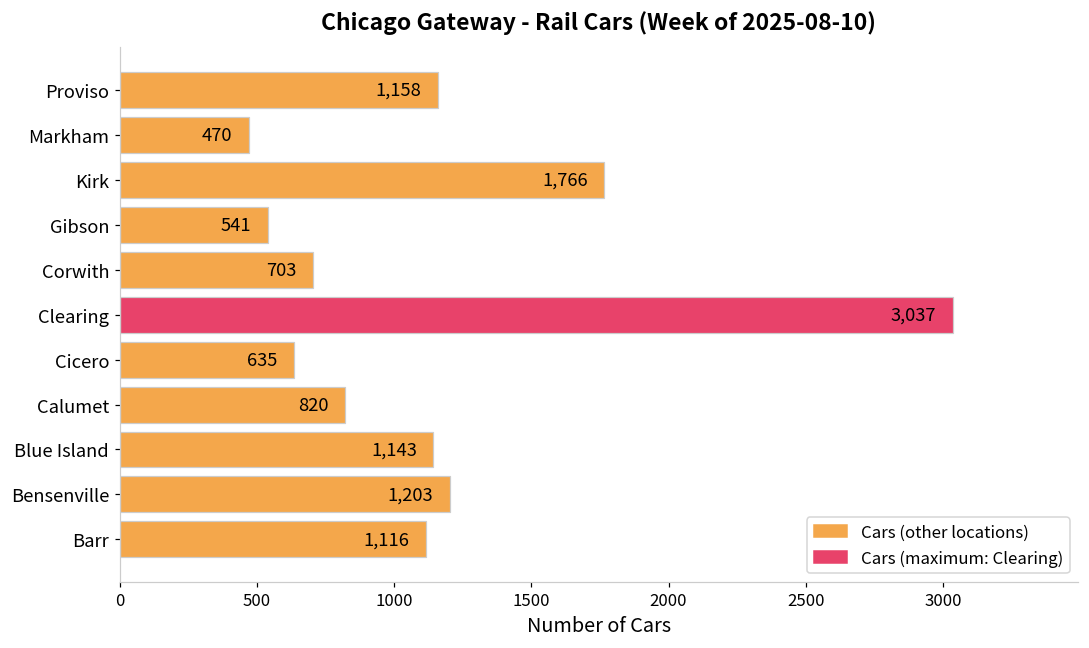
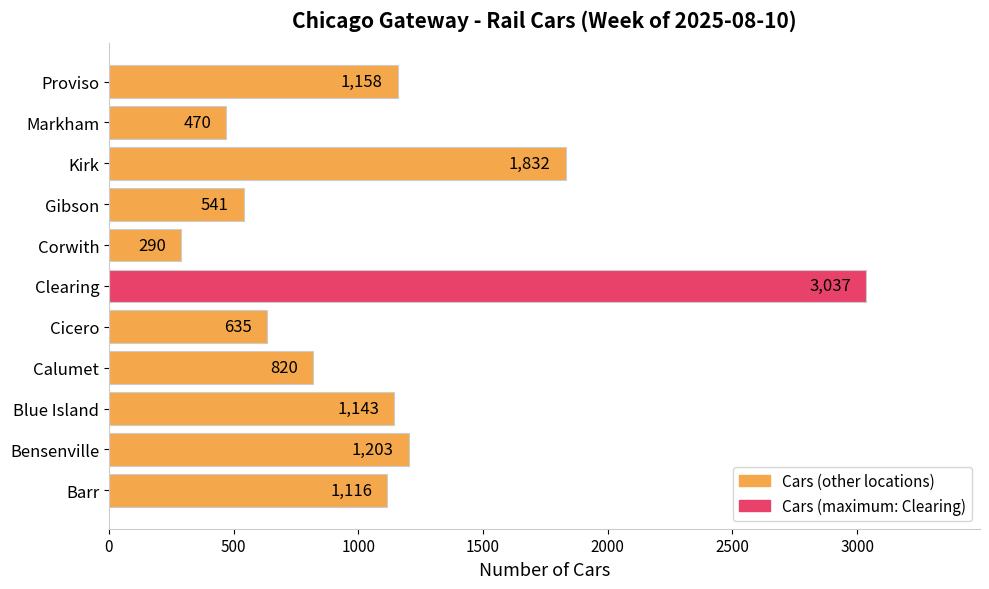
  {
    "Proviso": "1,158",
    "Markham": "470",
-   "Kirk": "1,766",
+   "Kirk": "1,832",
    "Gibson": "541",
-   "Corwith": "703",
+   "Corwith": "290",
    "Clearing": "3,037",
    "Cicero": "635",
    "Calumet": "820",
    "Blue Island": "1,143",
    "Bensenville": "1,203",
    "Barr": "1,116"
  }
